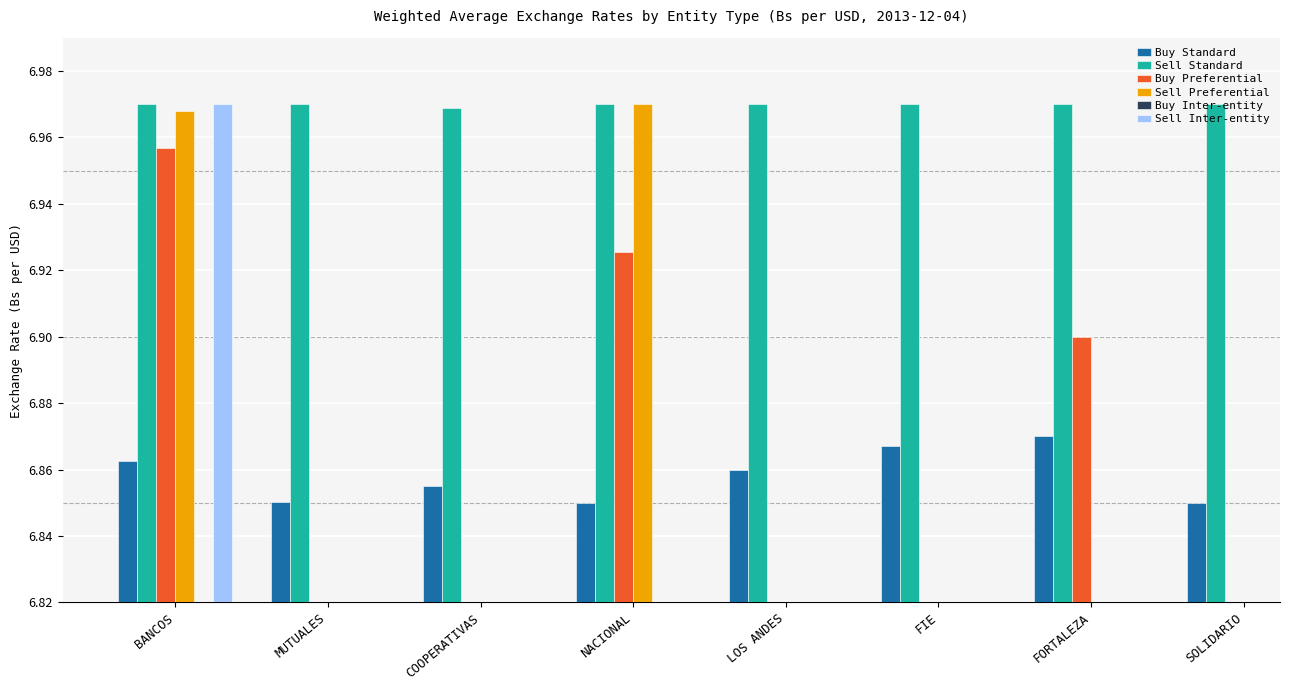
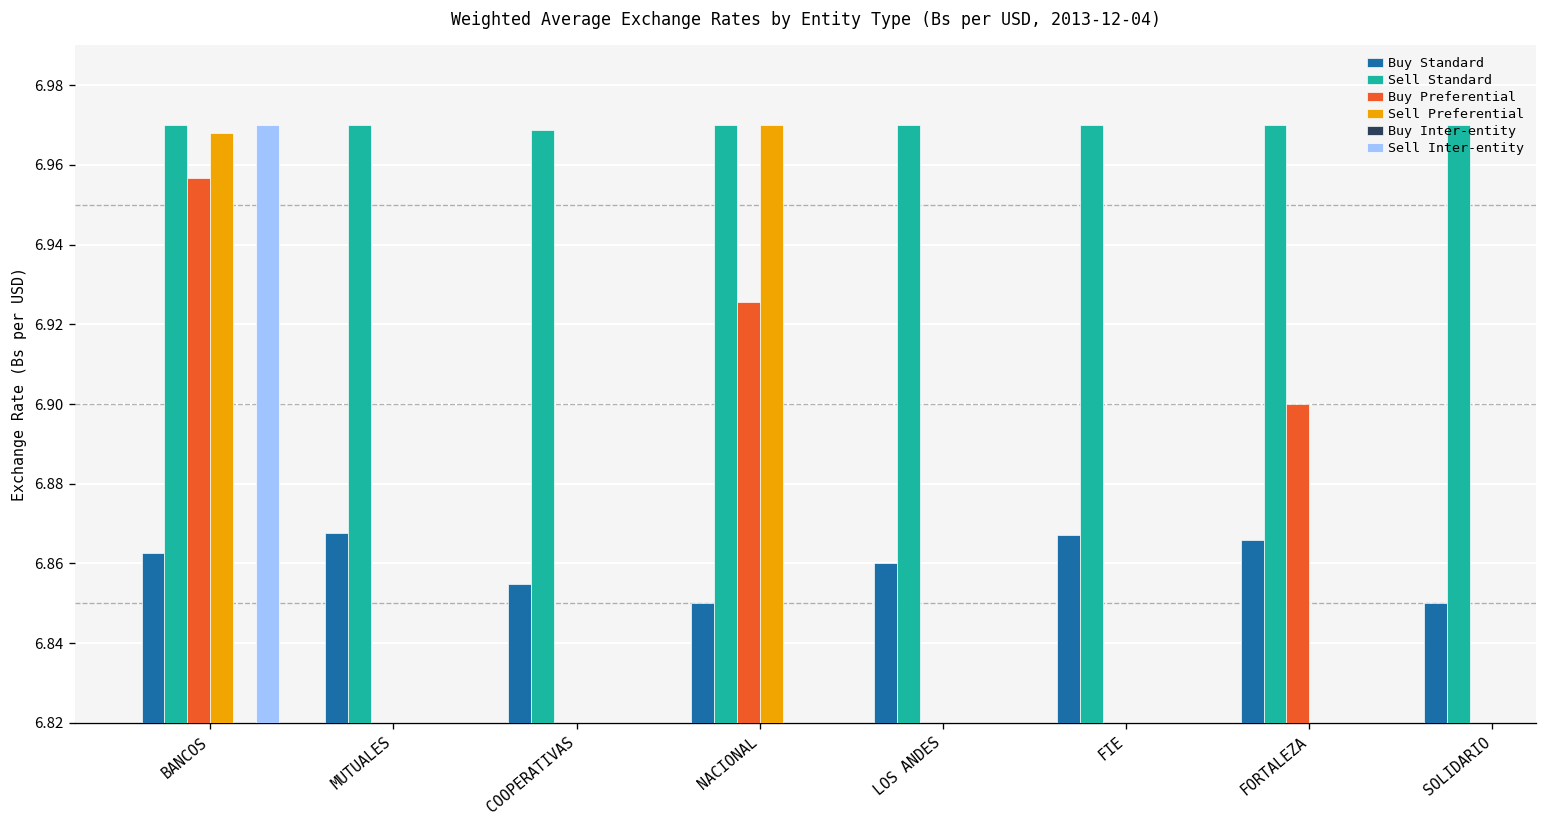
  {
    "Buy Standard": {
      "BANCOS": 6.863,
-     "MUTUALES": 6.850,
+     "MUTUALES": 6.868,
      "COOPERATIVAS": 6.855,
      "NACIONAL": 6.850,
      "LOS ANDES": 6.860,
      "FIE": 6.867,
-     "FORTALEZA": 6.870,
+     "FORTALEZA": 6.866,
      "SOLIDARIO": 6.850
    },
    "Sell Standard": {
      "BANCOS": 6.970,
      "MUTUALES": 6.970,
      "COOPERATIVAS": 6.969,
      "NACIONAL": 6.970,
      "LOS ANDES": 6.970,
      "FIE": 6.970,
      "FORTALEZA": 6.970,
      "SOLIDARIO": 6.970
    }
  }
